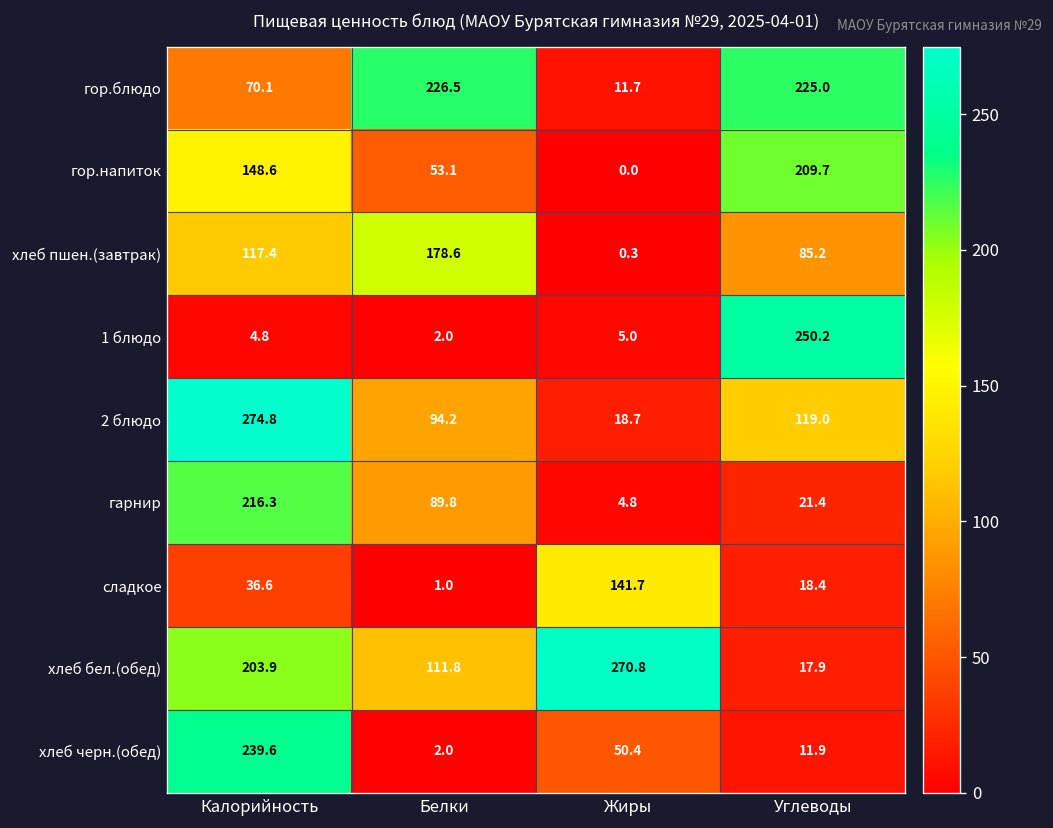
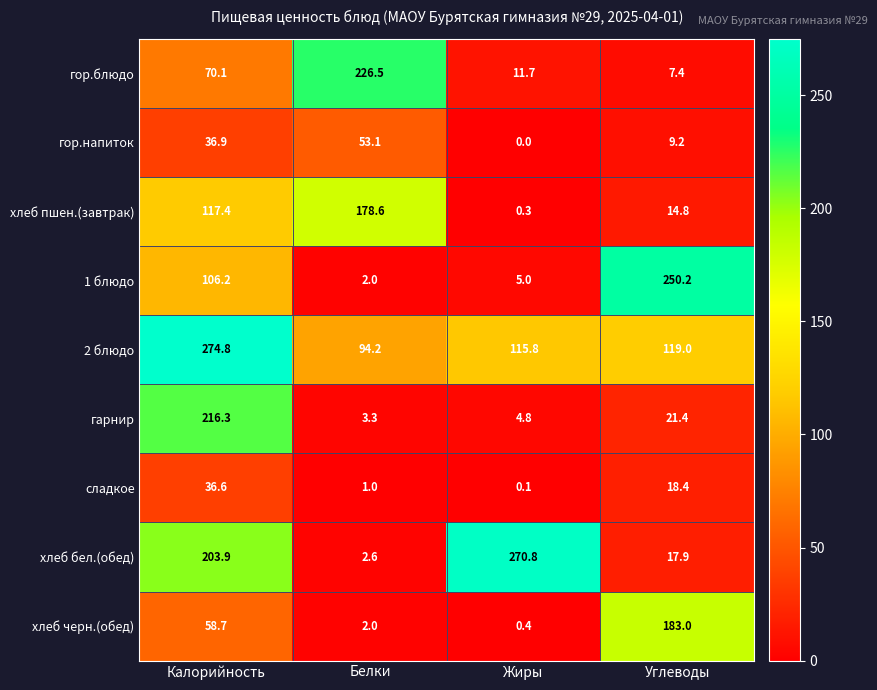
  {
    "гор.блюдо": {
      "Калорийность": 70.1,
      "Белки": 226.5,
      "Жиры": 11.7,
-     "Углеводы": 225.0
+     "Углеводы": 7.4
    },
    "гор.напиток": {
-     "Калорийность": 148.6,
+     "Калорийность": 36.9,
      "Белки": 53.1,
      "Жиры": 0.0,
-     "Углеводы": 209.7
+     "Углеводы": 9.2
    },
    "хлеб пшен.(завтрак)": {
      "Калорийность": 117.4,
      "Белки": 178.6,
      "Жиры": 0.3,
-     "Углеводы": 85.2
+     "Углеводы": 14.8
    },
    "1 блюдо": {
-     "Калорийность": 4.8,
+     "Калорийность": 106.2,
      "Белки": 2.0,
      "Жиры": 5.0,
      "Углеводы": 250.2
    },
    "2 блюдо": {
      "Калорийность": 274.8,
      "Белки": 94.2,
-     "Жиры": 18.7,
+     "Жиры": 115.8,
      "Углеводы": 119.0
    },
    "гарнир": {
      "Калорийность": 216.3,
-     "Белки": 89.8,
+     "Белки": 3.3,
      "Жиры": 4.8,
      "Углеводы": 21.4
    },
    "сладкое": {
      "Калорийность": 36.6,
      "Белки": 1.0,
-     "Жиры": 141.7,
+     "Жиры": 0.1,
      "Углеводы": 18.4
    },
    "хлеб бел.(обед)": {
      "Калорийность": 203.9,
-     "Белки": 111.8,
+     "Белки": 2.6,
      "Жиры": 270.8,
      "Углеводы": 17.9
    },
    "хлеб черн.(обед)": {
-     "Калорийность": 239.6,
+     "Калорийность": 58.7,
      "Белки": 2.0,
-     "Жиры": 50.4,
-     "Углеводы": 11.9
+     "Жиры": 0.4,
+     "Углеводы": 183.0
    }
  }
